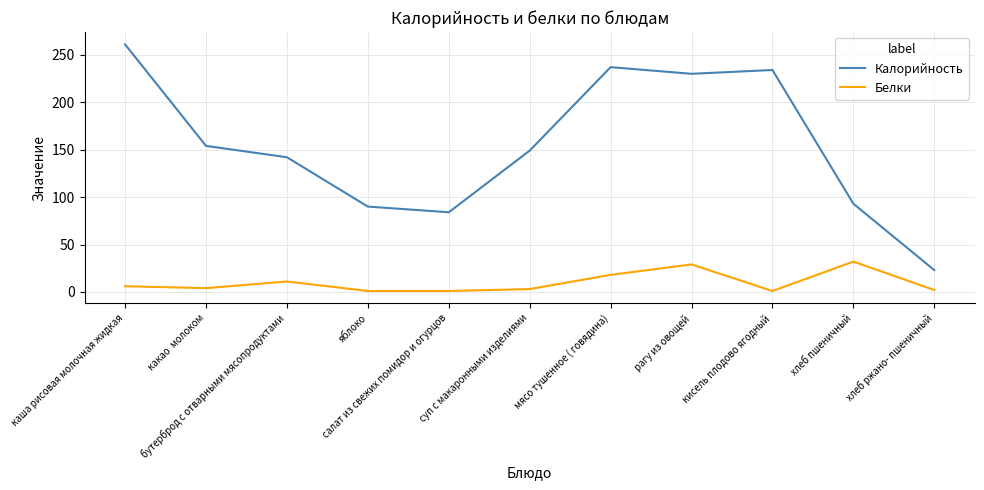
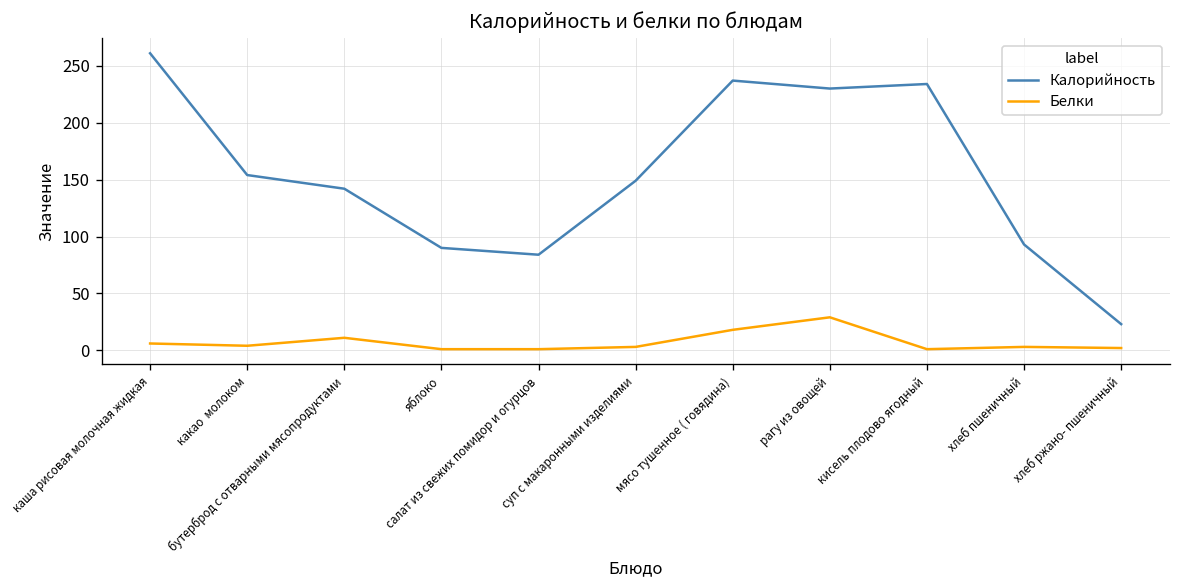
  {
    "Калорийность": {
      "каша рисовая молочная жидкая": 260,
      "какао молоком": 150,
      "бутерброд с отварными мясопродуктами": 140,
      "яблоко": 90,
      "салат из свежих помидор и огурцов": 80,
      "суп с макаронными изделиями": 150,
      "мясо тушенное ( говядина)": 240,
      "рагу из овощей": 230,
      "кисель плодово ягодный": 230,
      "хлеб пшеничный": 90,
      "хлеб ржано- пшеничный": 20
    },
    "Белки": {
      "каша рисовая молочная жидкая": 10,
      "какао молоком": 0,
      "бутерброд с отварными мясопродуктами": 10,
      "яблоко": 0,
      "салат из свежих помидор и огурцов": 0,
      "суп с макаронными изделиями": 0,
      "мясо тушенное ( говядина)": 20,
      "рагу из овощей": 30,
      "кисель плодово ягодный": 0,
-     "хлеб пшеничный": 30,
+     "хлеб пшеничный": 0,
      "хлеб ржано- пшеничный": 0
    }
  }
